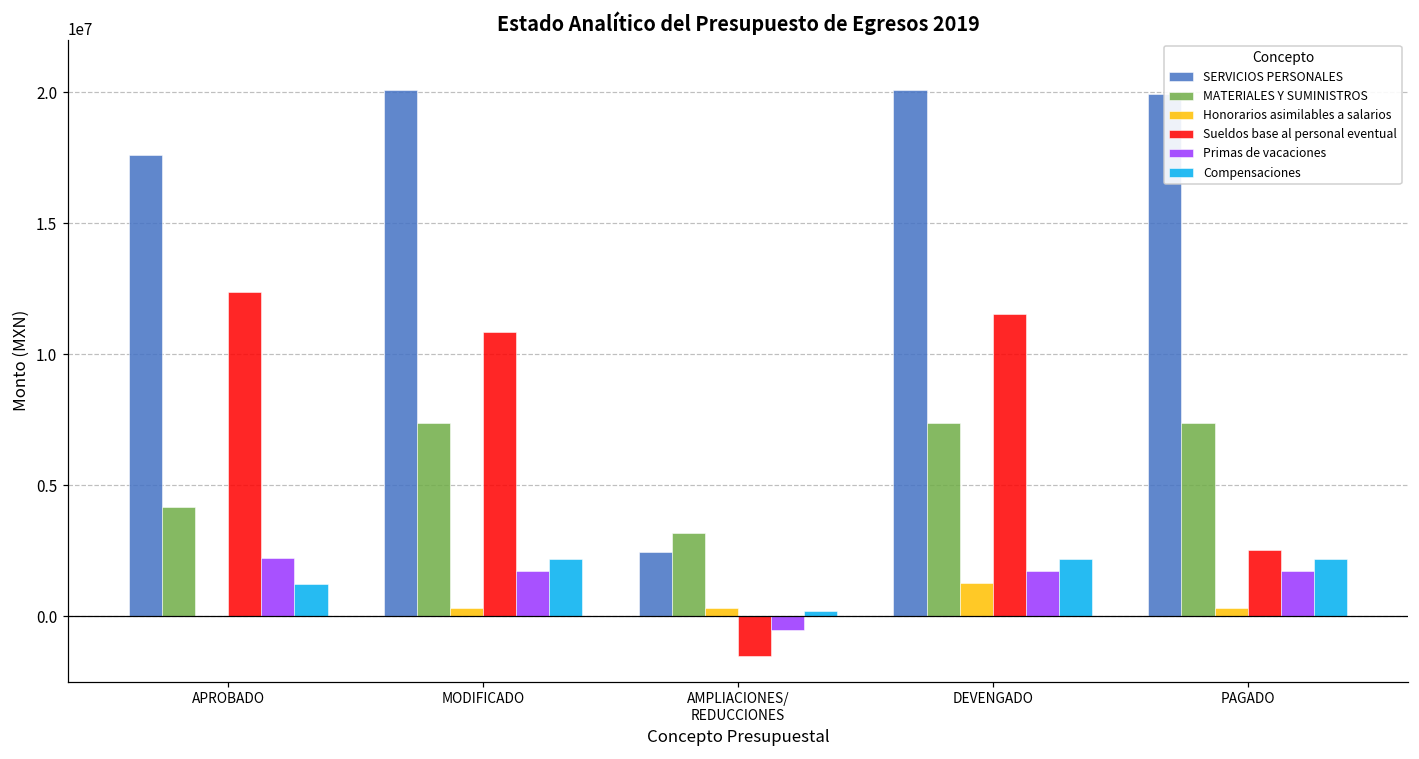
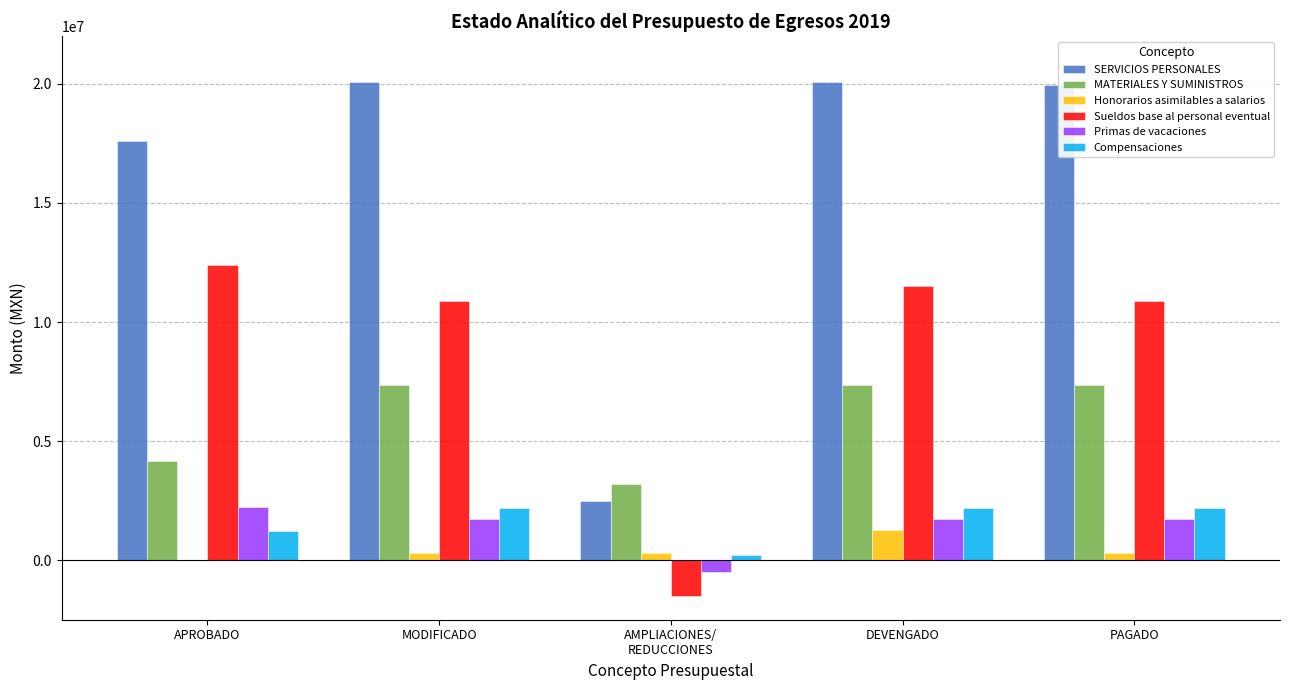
  {
    "SERVICIOS PERSONALES": {
      "APROBADO": 17600000,
      "MODIFICADO": 20100000,
      "AMPLIACIONES/ REDUCCIONES": 2500000,
      "DEVENGADO": 20100000
    },
    "MATERIALES Y SUMINISTROS": {
      "APROBADO": 4200000,
      "MODIFICADO": 7400000,
      "AMPLIACIONES/ REDUCCIONES": 3200000,
      "DEVENGADO": 7400000,
      "PAGADO": 7400000
    },
    "Honorarios asimilables a salarios": {
      "APROBADO": 0,
      "MODIFICADO": 300000,
      "AMPLIACIONES/ REDUCCIONES": 300000,
      "DEVENGADO": 1300000,
      "PAGADO": 300000
    },
    "Sueldos base al personal eventual": {
      "APROBADO": 12400000,
      "MODIFICADO": 10900000,
      "AMPLIACIONES/ REDUCCIONES": -1500000,
      "DEVENGADO": 11500000,
-     "PAGADO": 2500000
+     "PAGADO": 10900000
    },
    "Primas de vacaciones": {
      "APROBADO": 2200000,
      "MODIFICADO": 1700000,
      "AMPLIACIONES/ REDUCCIONES": -500000,
      "DEVENGADO": 1700000,
      "PAGADO": 1700000
    },
    "Compensaciones": {
      "APROBADO": 1200000,
      "MODIFICADO": 2200000,
      "AMPLIACIONES/ REDUCCIONES": 200000,
      "DEVENGADO": 2200000,
      "PAGADO": 2200000
    }
  }
